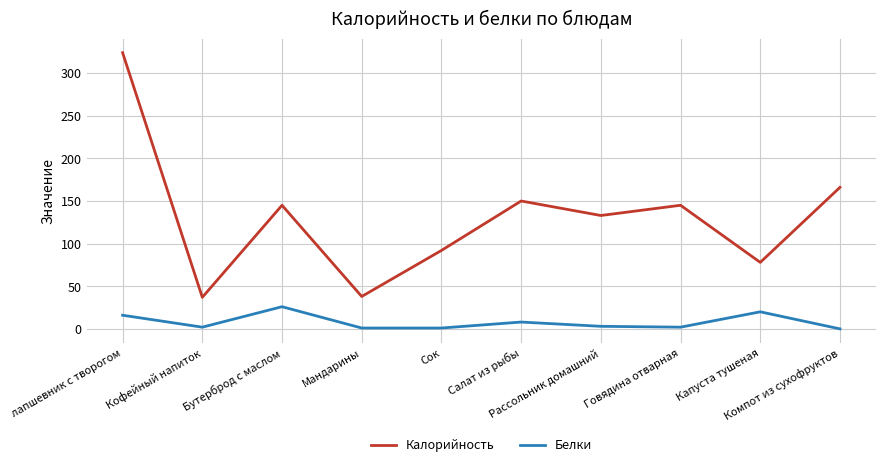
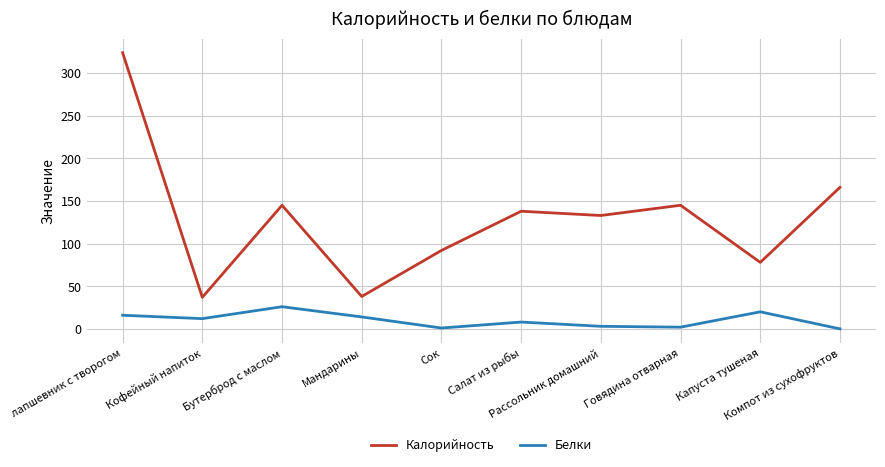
  {
    "Калорийность": {
      "лапшевник с творогом": 320,
      "Кофейный напиток": 40,
      "Бутерброд с маслом": 150,
      "Мандарины": 40,
      "Сок": 90,
-     "Салат из рыбы": 150,
+     "Салат из рыбы": 140,
      "Рассольник домашний": 130,
      "Говядина отварная": 150,
      "Капуста тушеная": 80,
      "Компот из сухофруктов": 170
    },
    "Белки": {
      "лапшевник с творогом": 20,
-     "Кофейный напиток": 0,
+     "Кофейный напиток": 10,
      "Бутерброд с маслом": 30,
-     "Мандарины": 0,
+     "Мандарины": 10,
      "Сок": 0,
      "Салат из рыбы": 10,
      "Рассольник домашний": 0,
      "Говядина отварная": 0,
      "Капуста тушеная": 20,
      "Компот из сухофруктов": 0
    }
  }
